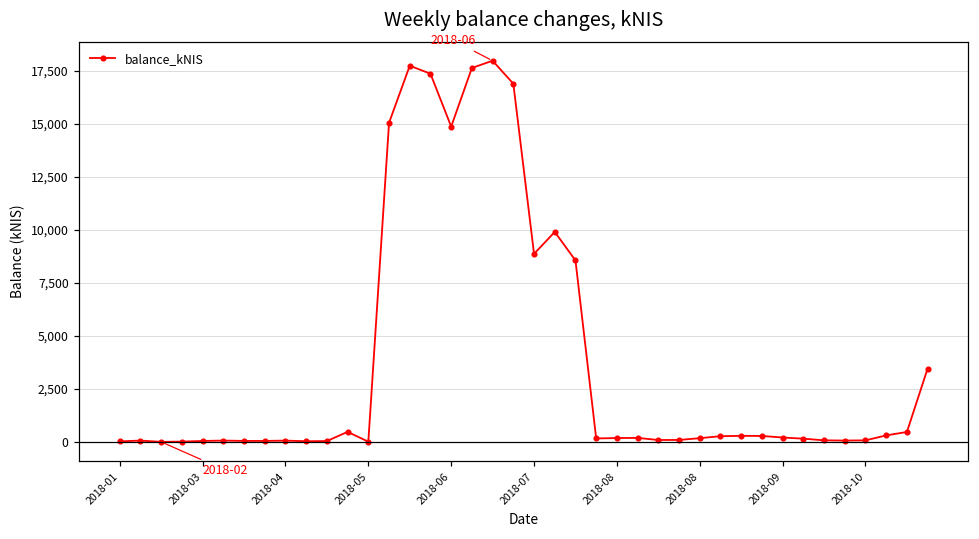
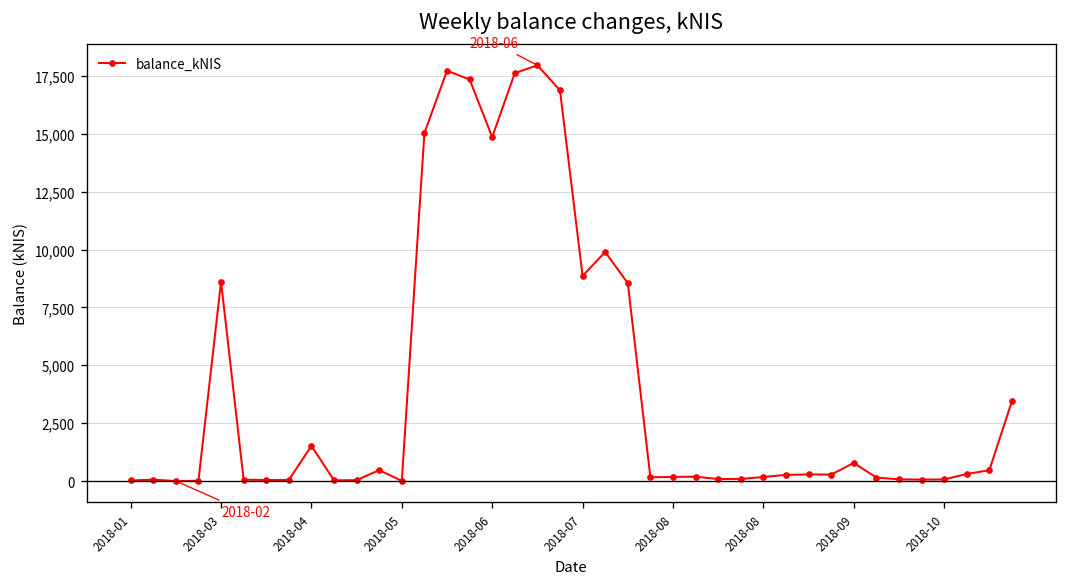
  {
    "2018-01": "0",
-   "2018-03": "0",
-   "2018-04": "100",
+   "2018-03": "8,600",
+   "2018-04": "1,500",
    "2018-05": "0",
    "2018-06": "14,900",
    "2018-07": "8,900",
-   "2018-09": "200",
+   "2018-09": "800",
    "2018-10": "100"
  }
